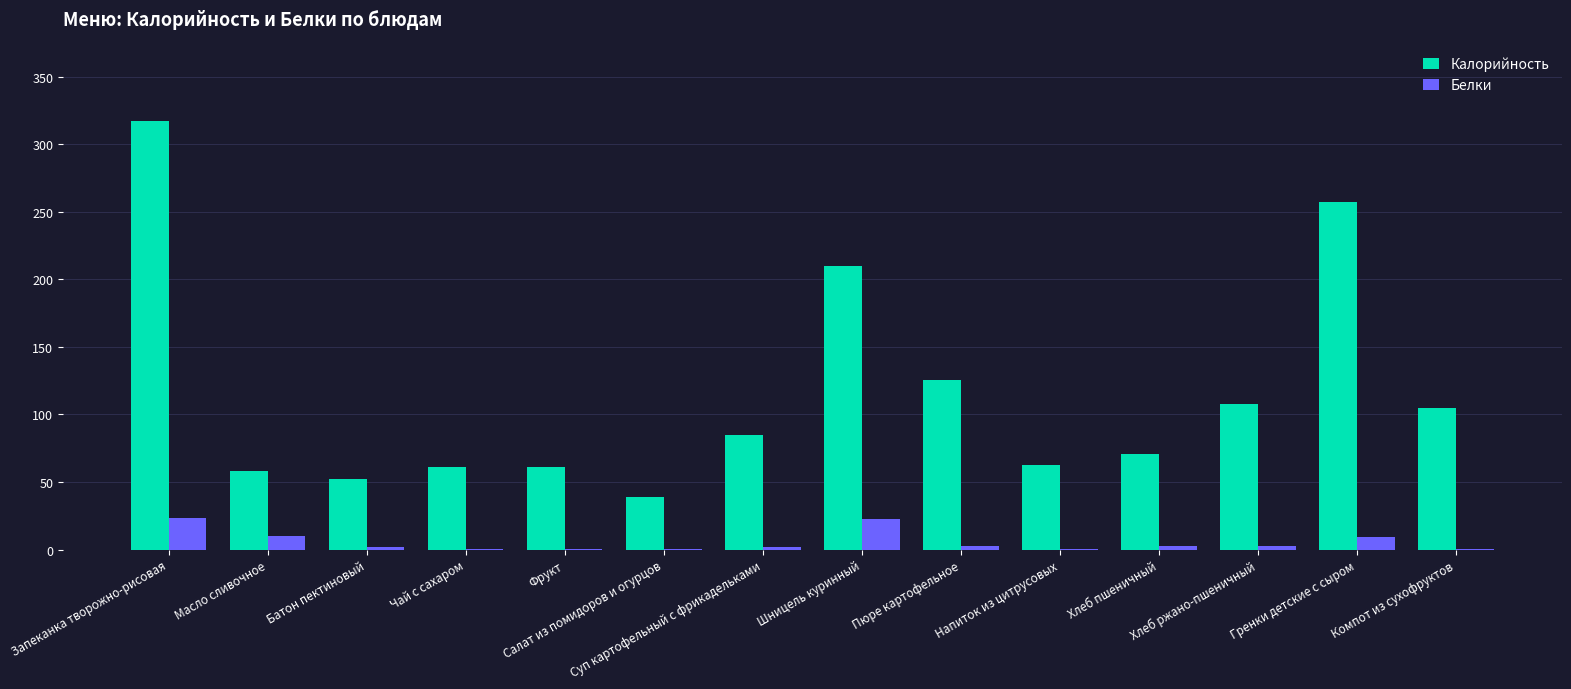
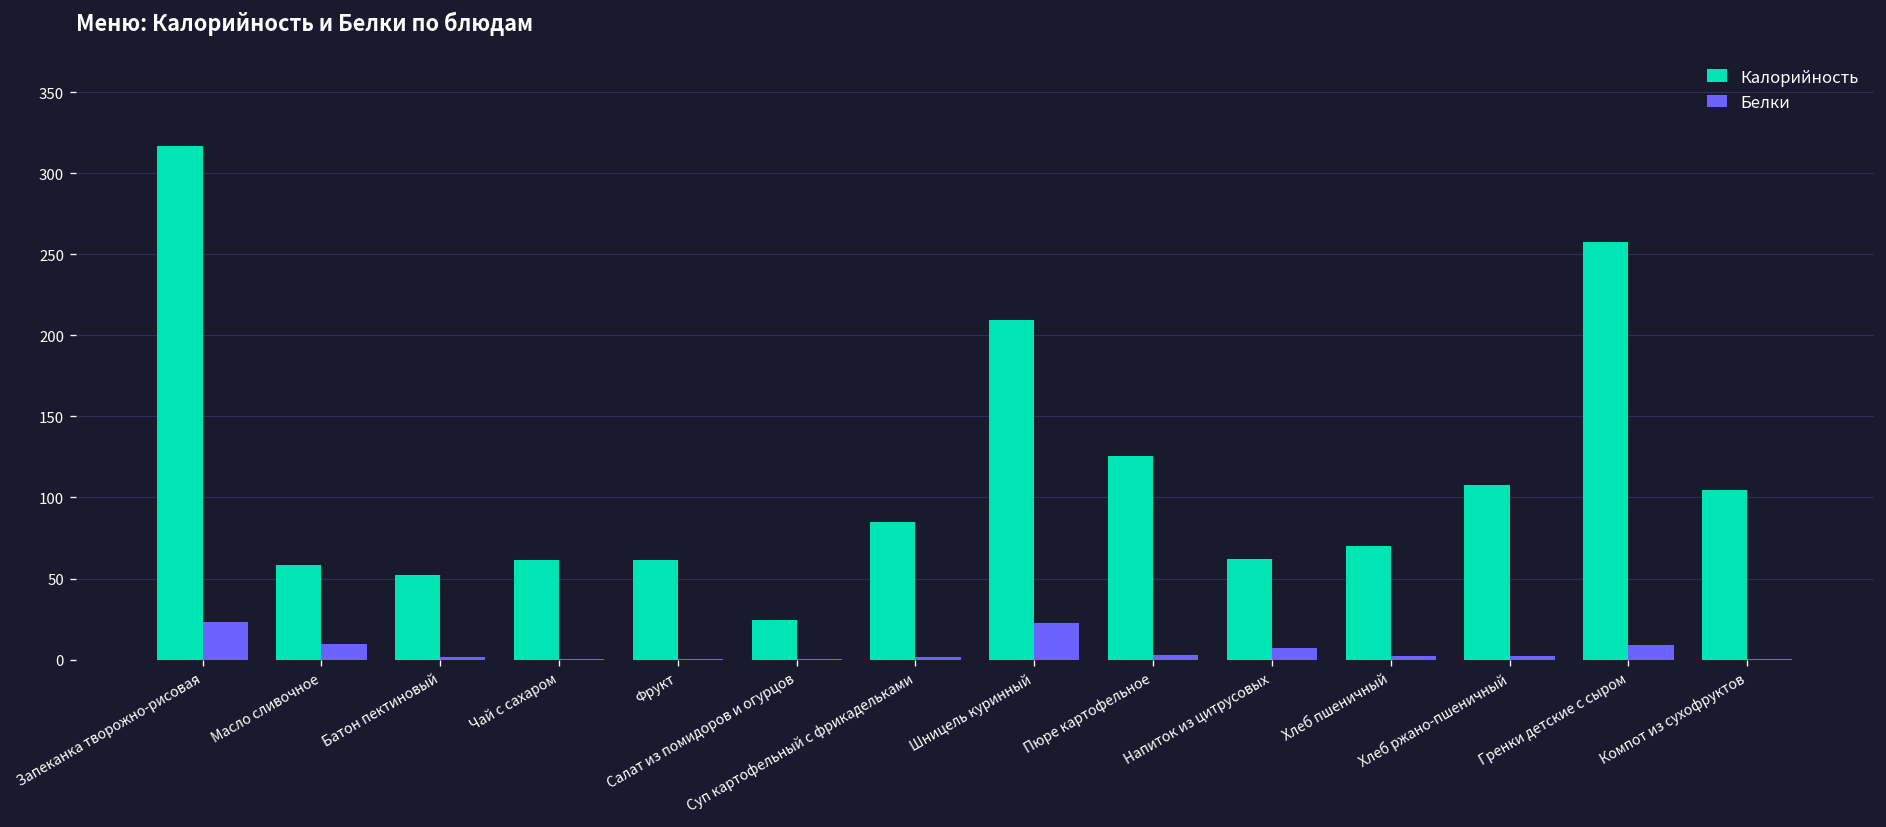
  {
    "Калорийность": {
      "Запеканка творожно-рисовая": 317,
      "Масло сливочное": 58,
      "Батон пектиновый": 52,
      "Чай с сахаром": 61,
      "Фрукт": 61,
-     "Салат из помидоров и огурцов": 39,
+     "Салат из помидоров и огурцов": 24,
      "Суп картофельный с фрикадельками": 85,
      "Шницель куринный": 210,
      "Пюре картофельное": 126,
      "Напиток из цитрусовых": 62,
      "Хлеб пшеничный": 70,
      "Хлеб ржано-пшеничный": 108,
      "Гренки детские с сыром": 258,
      "Компот из сухофруктов": 104
    },
    "Белки": {
      "Запеканка творожно-рисовая": 23,
      "Масло сливочное": 10,
      "Шницель куринный": 22,
      "Пюре картофельное": 3,
-     "Напиток из цитрусовых": 0,
+     "Напиток из цитрусовых": 7,
      "Хлеб пшеничный": 2,
      "Хлеб ржано-пшеничный": 2,
      "Гренки детские с сыром": 9
    }
  }
